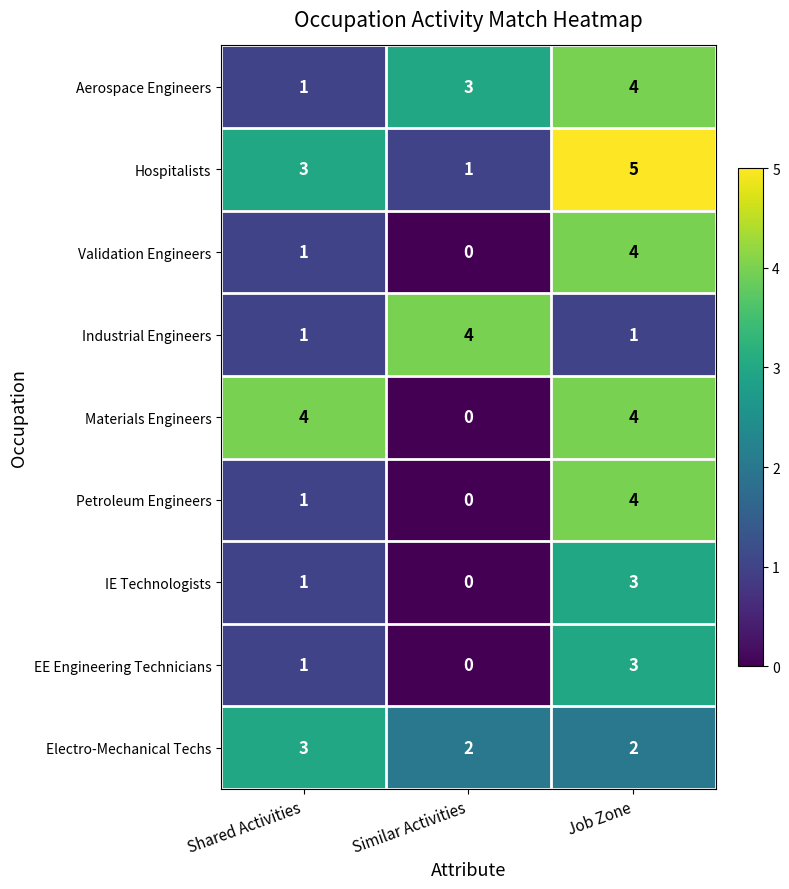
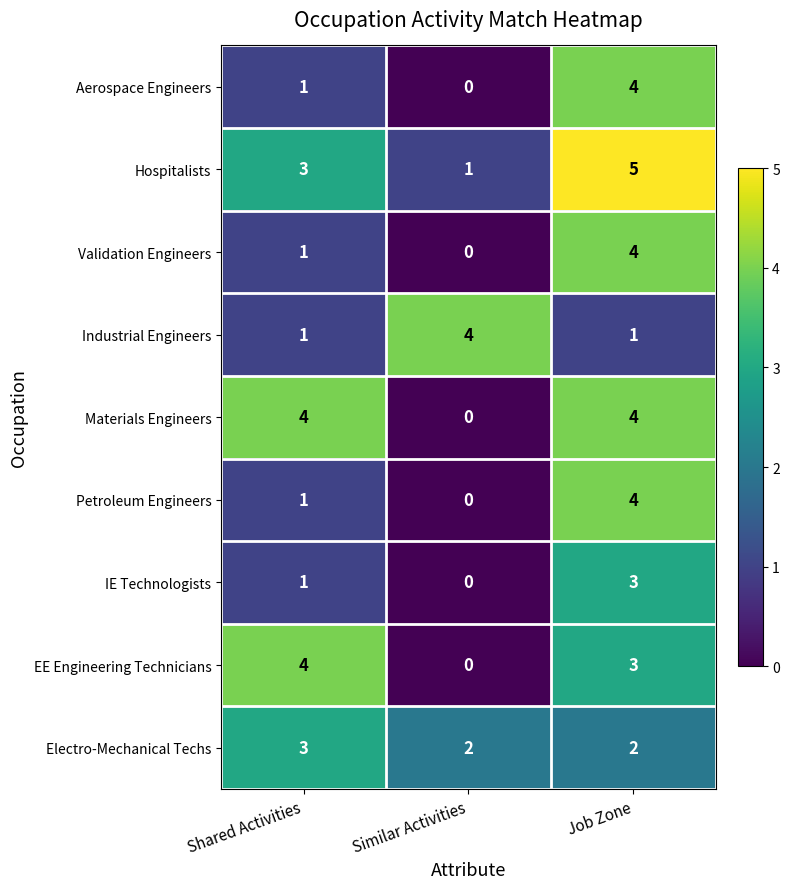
  {
    "Aerospace Engineers": {
      "Shared Activities": 1,
-     "Similar Activities": 3,
+     "Similar Activities": 0,
      "Job Zone": 4
    },
    "Hospitalists": {
      "Shared Activities": 3,
      "Similar Activities": 1,
      "Job Zone": 5
    },
    "Validation Engineers": {
      "Shared Activities": 1,
      "Similar Activities": 0,
      "Job Zone": 4
    },
    "Industrial Engineers": {
      "Shared Activities": 1,
      "Similar Activities": 4,
      "Job Zone": 1
    },
    "Materials Engineers": {
      "Shared Activities": 4,
      "Similar Activities": 0,
      "Job Zone": 4
    },
    "Petroleum Engineers": {
      "Shared Activities": 1,
      "Similar Activities": 0,
      "Job Zone": 4
    },
    "IE Technologists": {
      "Shared Activities": 1,
      "Similar Activities": 0,
      "Job Zone": 3
    },
    "EE Engineering Technicians": {
-     "Shared Activities": 1,
+     "Shared Activities": 4,
      "Similar Activities": 0,
      "Job Zone": 3
    },
    "Electro-Mechanical Techs": {
      "Shared Activities": 3,
      "Similar Activities": 2,
      "Job Zone": 2
    }
  }
